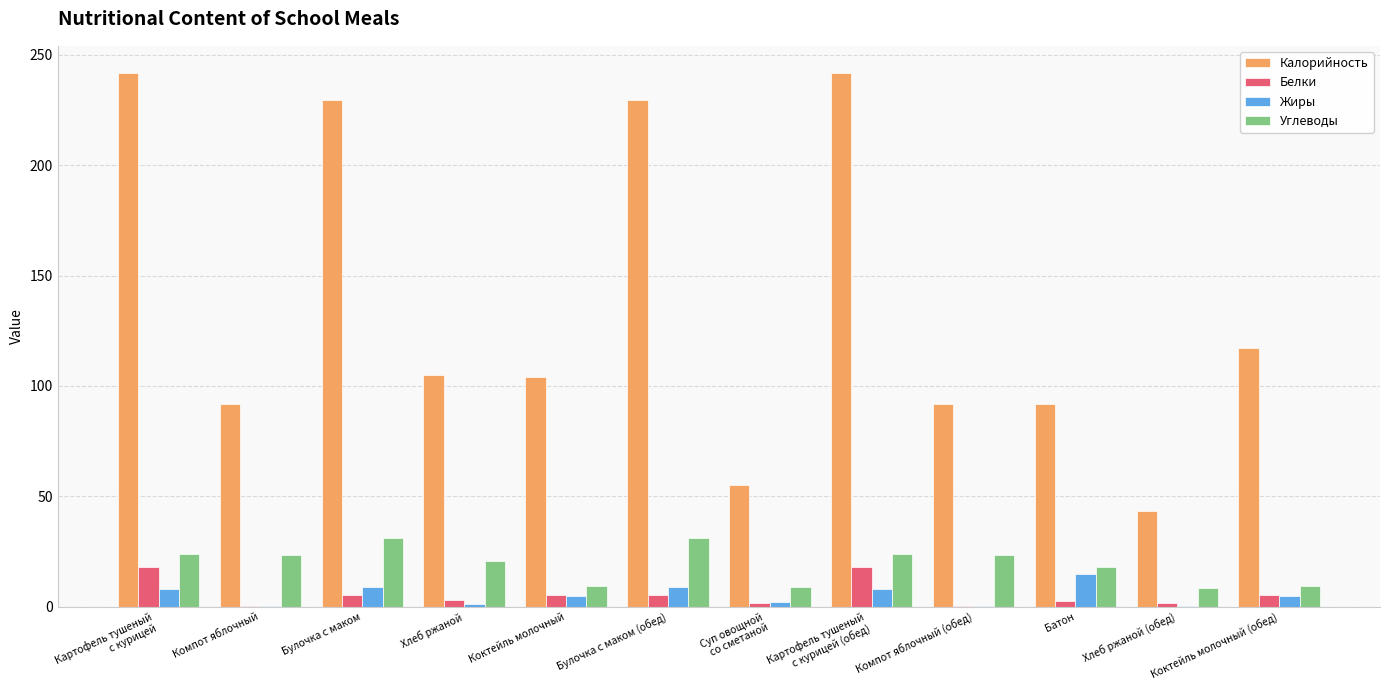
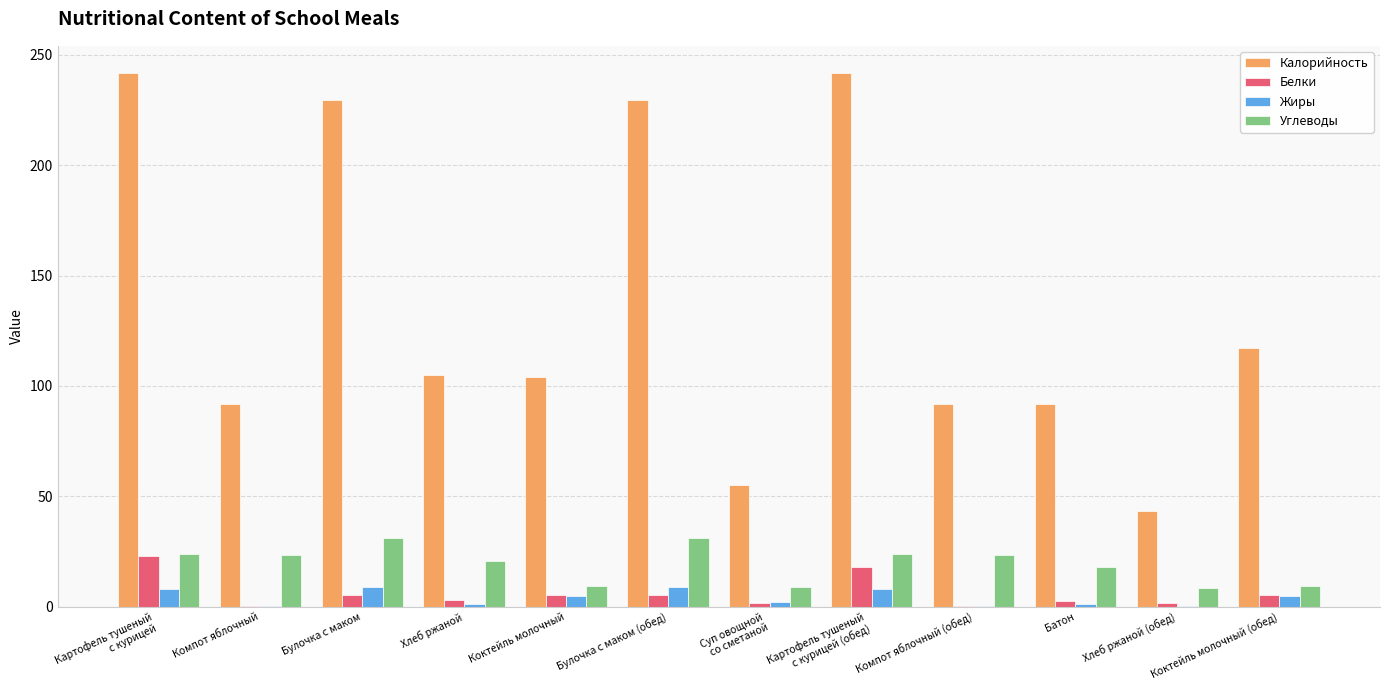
  {
    "Калорийность": {
      "Картофель тушеный с курицей": 242,
      "Компот яблочный": 92,
      "Булочка с маком": 230,
      "Хлеб ржаной": 105,
      "Коктейль молочный": 104,
      "Булочка с маком (обед)": 230,
      "Суп овощной со сметаной": 55,
      "Картофель тушеный с курицей (обед)": 242,
      "Компот яблочный (обед)": 92,
      "Батон": 92,
      "Хлеб ржаной (обед)": 44,
      "Коктейль молочный (обед)": 117
    },
    "Белки": {
-     "Картофель тушеный с курицей": 18,
+     "Картофель тушеный с курицей": 23,
      "Булочка с маком": 5,
      "Хлеб ржаной": 3,
      "Коктейль молочный": 5,
      "Булочка с маком (обед)": 5,
      "Суп овощной со сметаной": 2,
      "Картофель тушеный с курицей (обед)": 18,
      "Батон": 3,
      "Хлеб ржаной (обед)": 2,
      "Коктейль молочный (обед)": 5
    },
    "Жиры": {
      "Картофель тушеный с курицей": 8,
      "Булочка с маком": 9,
      "Хлеб ржаной": 1,
      "Коктейль молочный": 5,
      "Булочка с маком (обед)": 9,
      "Суп овощной со сметаной": 2,
      "Картофель тушеный с курицей (обед)": 8,
-     "Батон": 15,
+     "Батон": 1,
      "Коктейль молочный (обед)": 5
    },
    "Углеводы": {
      "Картофель тушеный с курицей": 24,
      "Компот яблочный": 23,
      "Булочка с маком": 31,
      "Хлеб ржаной": 21,
      "Коктейль молочный": 9,
      "Булочка с маком (обед)": 31,
      "Суп овощной со сметаной": 9,
      "Картофель тушеный с курицей (обед)": 24,
      "Компот яблочный (обед)": 23,
      "Батон": 18,
      "Хлеб ржаной (обед)": 8,
      "Коктейль молочный (обед)": 9
    }
  }
